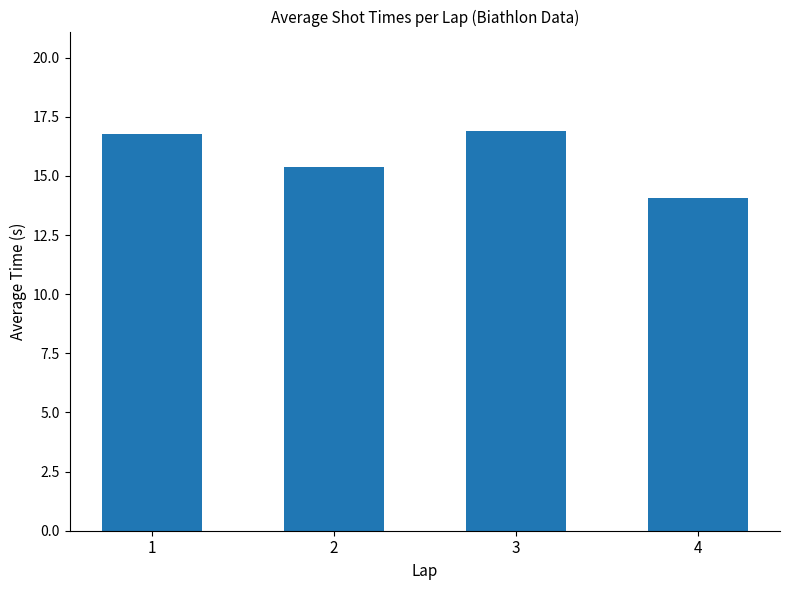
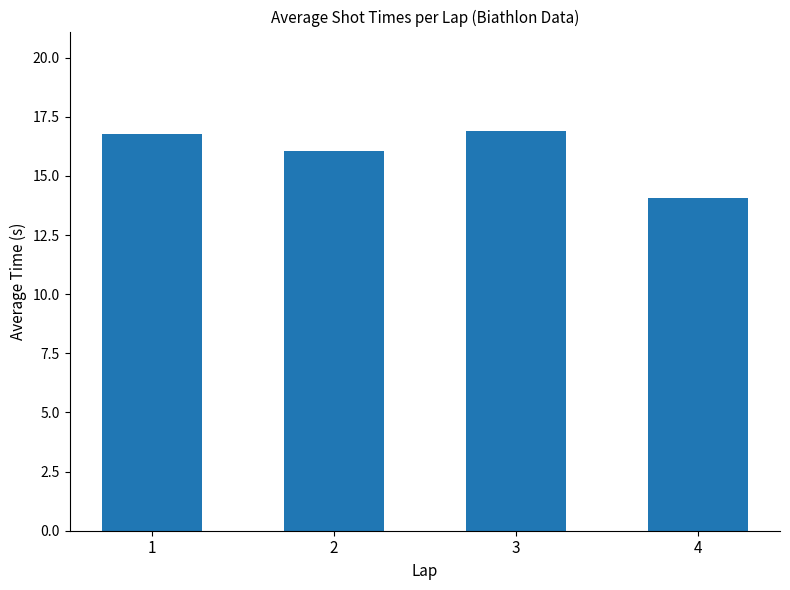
  {
    "1": 16.8,
-   "2": 15.4,
+   "2": 16.1,
    "3": 16.9,
    "4": 14.1
  }
